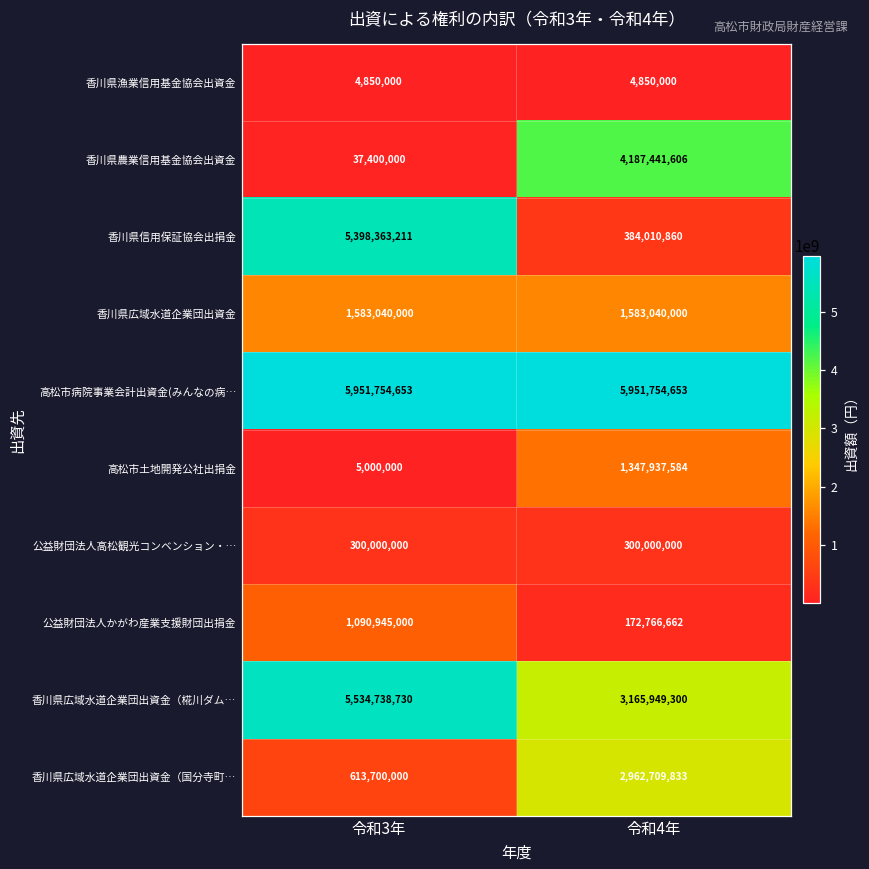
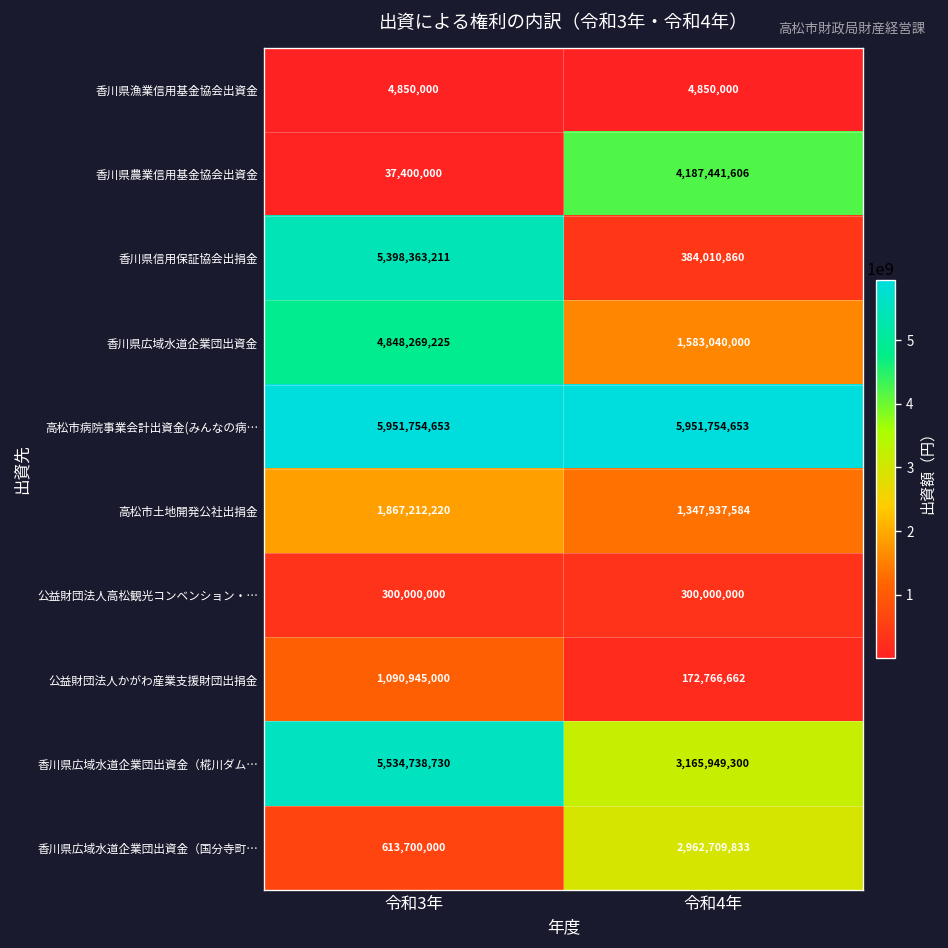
  {
    "香川県漁業信用基金協会出資金": {
      "令和3年": "4,850,000",
      "令和4年": "4,850,000"
    },
    "香川県農業信用基金協会出資金": {
      "令和3年": "37,400,000",
      "令和4年": "4,187,441,606"
    },
    "香川県信用保証協会出捐金": {
      "令和3年": "5,398,363,211",
      "令和4年": "384,010,860"
    },
    "香川県広域水道企業団出資金": {
-     "令和3年": "1,583,040,000",
+     "令和3年": "4,848,269,225",
      "令和4年": "1,583,040,000"
    },
    "高松市病院事業会計出資金(みんなの病…": {
      "令和3年": "5,951,754,653",
      "令和4年": "5,951,754,653"
    },
    "高松市土地開発公社出捐金": {
-     "令和3年": "5,000,000",
+     "令和3年": "1,867,212,220",
      "令和4年": "1,347,937,584"
    },
    "公益財団法人高松観光コンベンション・…": {
      "令和3年": "300,000,000",
      "令和4年": "300,000,000"
    },
    "公益財団法人かがわ産業支援財団出捐金": {
      "令和3年": "1,090,945,000",
      "令和4年": "172,766,662"
    },
    "香川県広域水道企業団出資金（椛川ダム…": {
      "令和3年": "5,534,738,730",
      "令和4年": "3,165,949,300"
    },
    "香川県広域水道企業団出資金（国分寺町…": {
      "令和3年": "613,700,000",
      "令和4年": "2,962,709,833"
    }
  }
